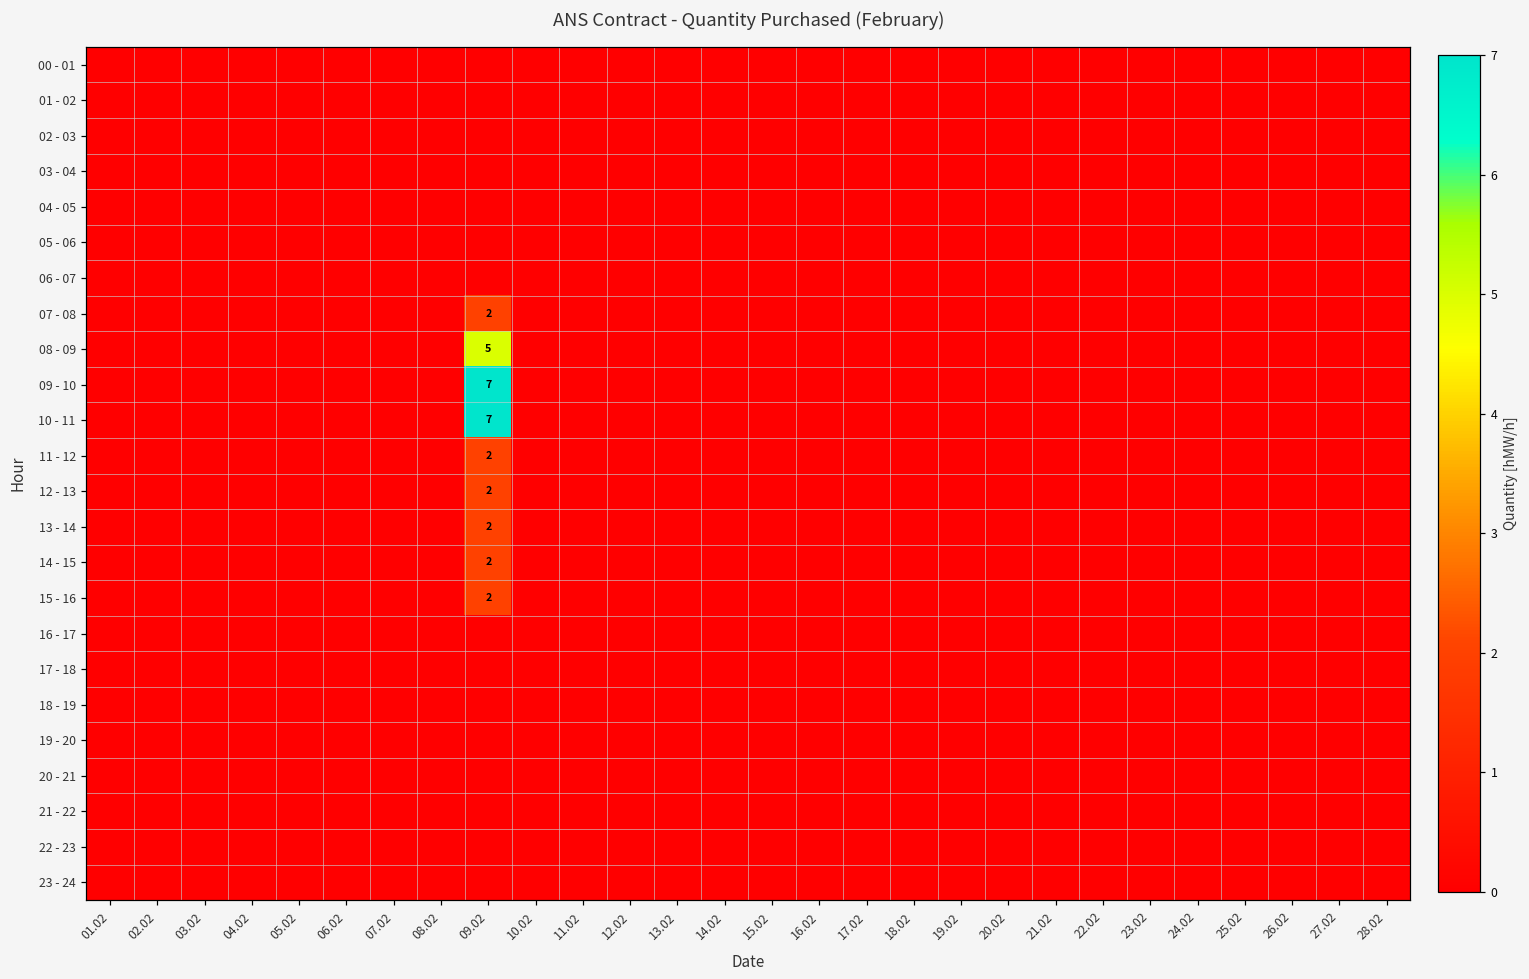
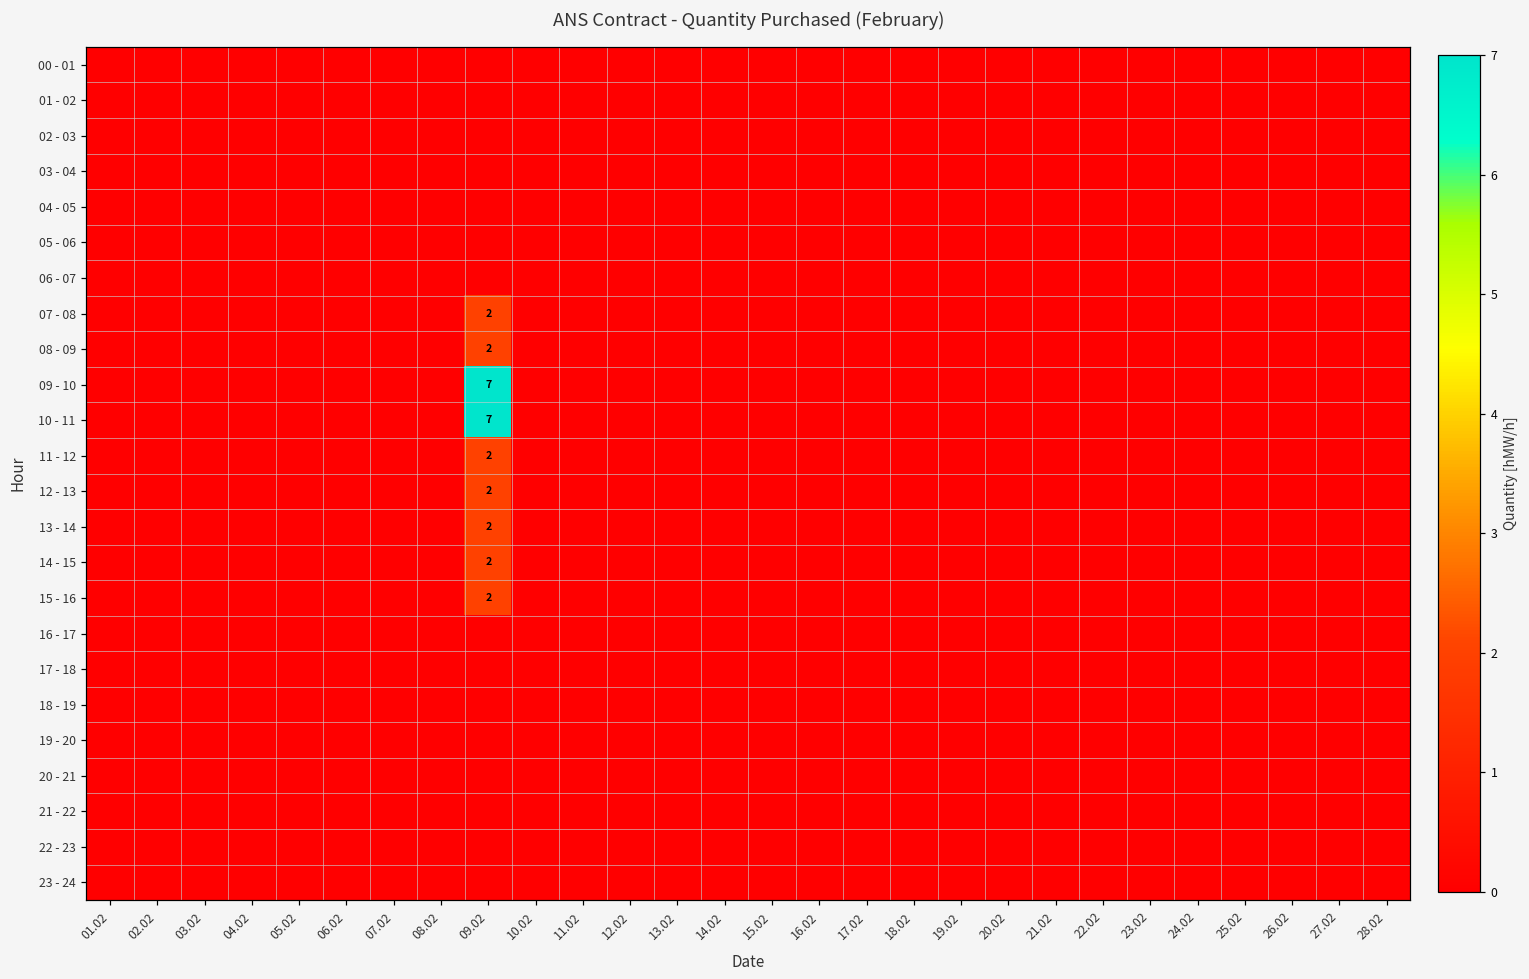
  {
    "07 - 08": {
      "09.02": 2
    },
    "08 - 09": {
-     "09.02": 5
+     "09.02": 2
    },
    "09 - 10": {
      "09.02": 7
    },
    "10 - 11": {
      "09.02": 7
    },
    "11 - 12": {
      "09.02": 2
    },
    "12 - 13": {
      "09.02": 2
    },
    "13 - 14": {
      "09.02": 2
    },
    "14 - 15": {
      "09.02": 2
    },
    "15 - 16": {
      "09.02": 2
    }
  }
